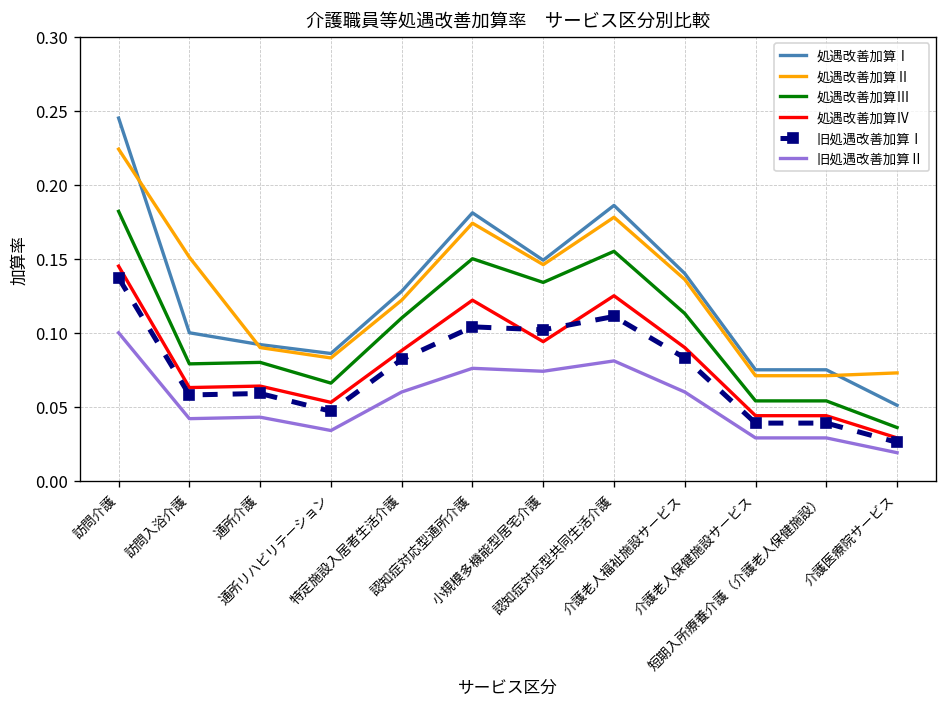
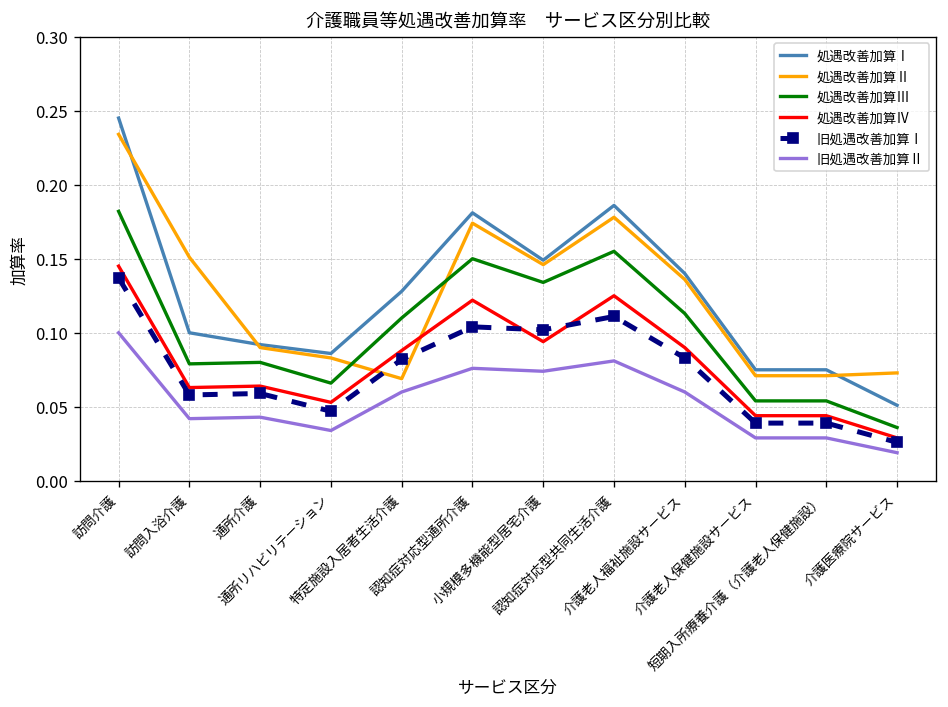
  {
    "処遇改善加算Ⅰ": {
      "訪問介護": 0.245,
      "訪問入浴介護": 0.100,
      "通所リハビリテーション": 0.086,
      "特定施設入居者生活介護": 0.128,
      "認知症対応型通所介護": 0.181,
      "小規模多機能型居宅介護": 0.149,
      "認知症対応型共同生活介護": 0.186,
      "介護老人福祉施設サービス": 0.140,
      "介護老人保健施設サービス": 0.075,
      "短期入所療養介護（介護老人保健施設）": 0.075,
      "介護医療院サービス": 0.051
    },
    "処遇改善加算Ⅱ": {
-     "訪問介護": 0.224,
+     "訪問介護": 0.234,
      "訪問入浴介護": 0.151,
      "通所リハビリテーション": 0.083,
-     "特定施設入居者生活介護": 0.122,
+     "特定施設入居者生活介護": 0.069,
      "認知症対応型通所介護": 0.174,
      "小規模多機能型居宅介護": 0.146,
      "認知症対応型共同生活介護": 0.178,
      "介護老人福祉施設サービス": 0.136,
      "介護老人保健施設サービス": 0.071,
      "短期入所療養介護（介護老人保健施設）": 0.071,
      "介護医療院サービス": 0.073
    },
    "処遇改善加算Ⅲ": {
      "訪問介護": 0.182,
      "訪問入浴介護": 0.079,
      "通所介護": 0.080,
      "通所リハビリテーション": 0.066,
      "特定施設入居者生活介護": 0.110,
      "認知症対応型通所介護": 0.150,
      "小規模多機能型居宅介護": 0.134,
      "認知症対応型共同生活介護": 0.155,
      "介護老人福祉施設サービス": 0.113,
      "介護老人保健施設サービス": 0.054,
      "短期入所療養介護（介護老人保健施設）": 0.054,
      "介護医療院サービス": 0.036
    },
    "処遇改善加算Ⅳ": {
      "訪問介護": 0.145,
      "訪問入浴介護": 0.063,
      "通所介護": 0.064,
      "通所リハビリテーション": 0.053,
      "特定施設入居者生活介護": 0.088,
      "認知症対応型通所介護": 0.122,
      "小規模多機能型居宅介護": 0.094,
      "認知症対応型共同生活介護": 0.125,
      "介護老人福祉施設サービス": 0.090,
      "介護老人保健施設サービス": 0.044,
      "短期入所療養介護（介護老人保健施設）": 0.044,
      "介護医療院サービス": 0.029
    },
    "旧処遇改善加算Ⅰ": {
      "訪問介護": 0.137,
      "訪問入浴介護": 0.058,
      "通所介護": 0.059,
      "通所リハビリテーション": 0.047,
      "特定施設入居者生活介護": 0.082,
      "認知症対応型通所介護": 0.104,
      "小規模多機能型居宅介護": 0.102,
      "認知症対応型共同生活介護": 0.111,
      "介護老人福祉施設サービス": 0.083,
      "介護老人保健施設サービス": 0.039,
      "短期入所療養介護（介護老人保健施設）": 0.039,
      "介護医療院サービス": 0.026
    },
    "旧処遇改善加算Ⅱ": {
      "訪問介護": 0.100,
      "訪問入浴介護": 0.042,
      "通所介護": 0.043,
      "通所リハビリテーション": 0.034,
      "特定施設入居者生活介護": 0.060,
      "認知症対応型通所介護": 0.076,
      "小規模多機能型居宅介護": 0.074,
      "認知症対応型共同生活介護": 0.081,
      "介護老人福祉施設サービス": 0.060,
      "介護老人保健施設サービス": 0.029,
      "短期入所療養介護（介護老人保健施設）": 0.029,
      "介護医療院サービス": 0.019
    }
  }
